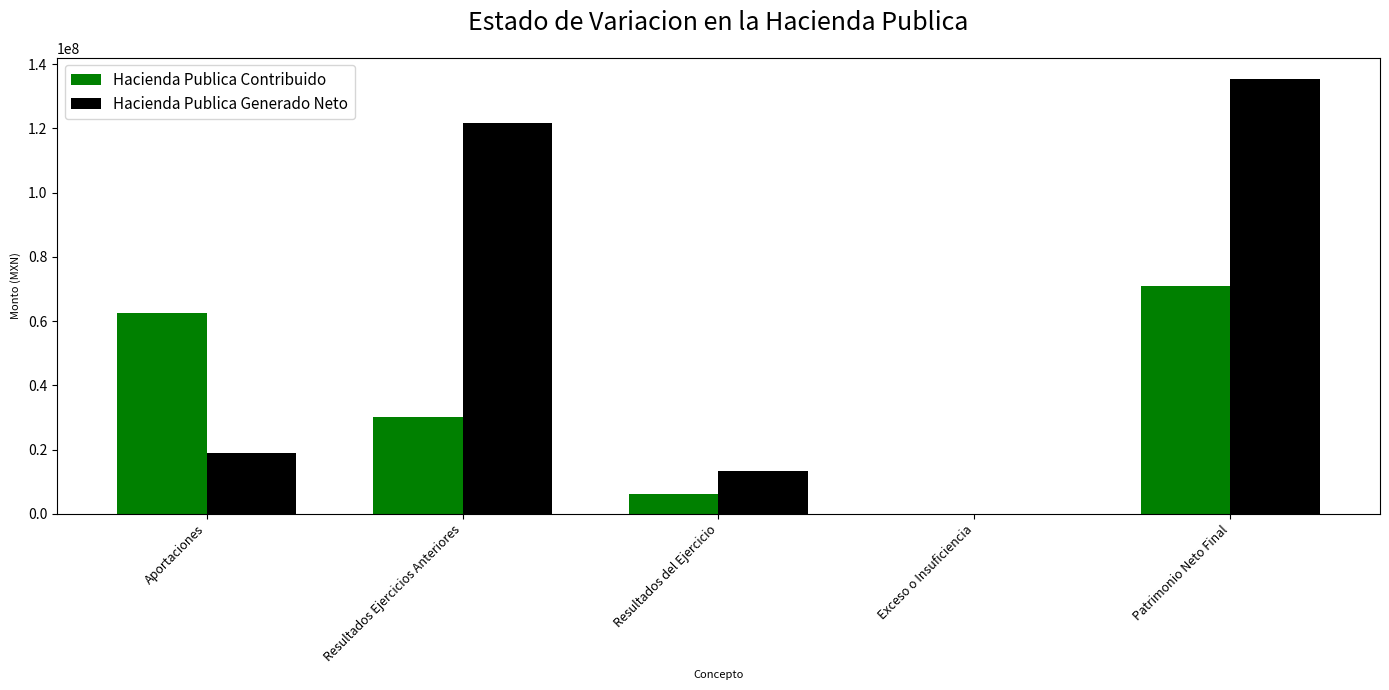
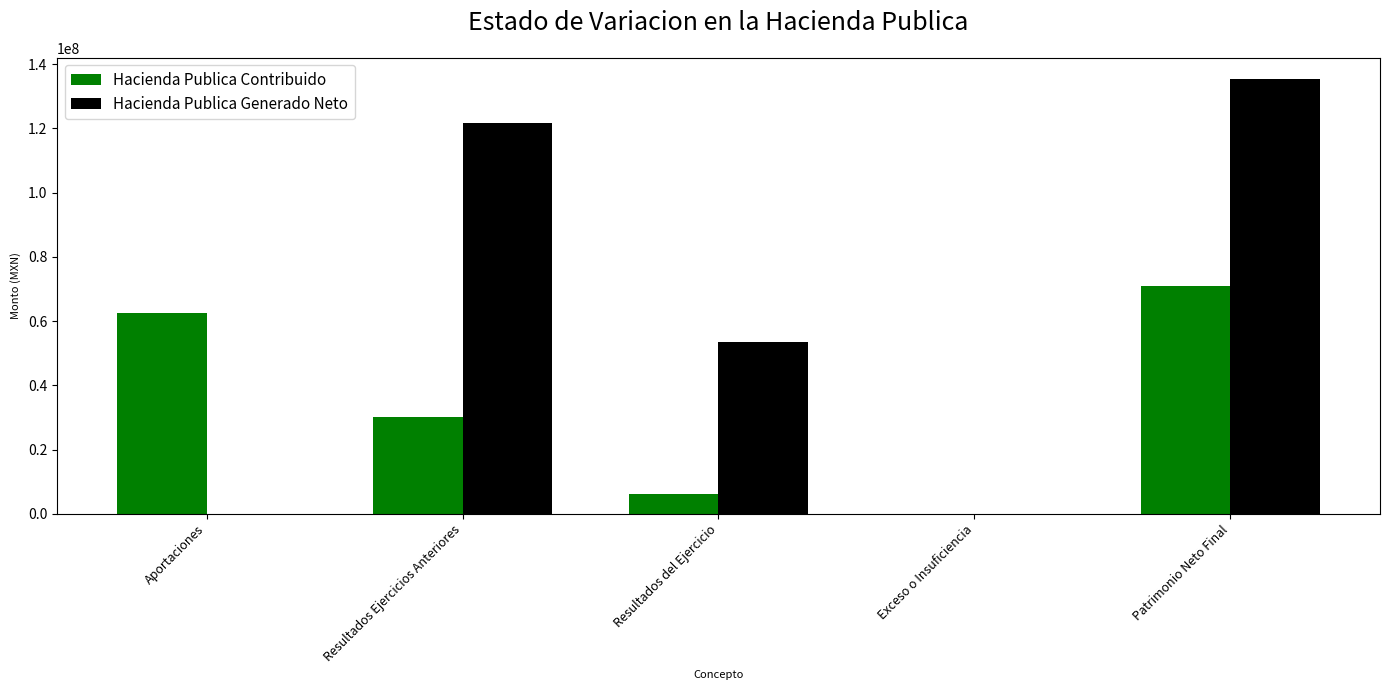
  {
    "Hacienda Publica Contribuido": {
      "Aportaciones": 63000000,
      "Resultados Ejercicios Anteriores": 30000000,
      "Resultados del Ejercicio": 6000000,
      "Exceso o Insuficiencia": 0,
      "Patrimonio Neto Final": 71000000
    },
    "Hacienda Publica Generado Neto": {
-     "Aportaciones": 19000000,
+     "Aportaciones": 0,
      "Resultados Ejercicios Anteriores": 122000000,
-     "Resultados del Ejercicio": 13000000,
+     "Resultados del Ejercicio": 54000000,
      "Exceso o Insuficiencia": 0,
      "Patrimonio Neto Final": 135000000
    }
  }
